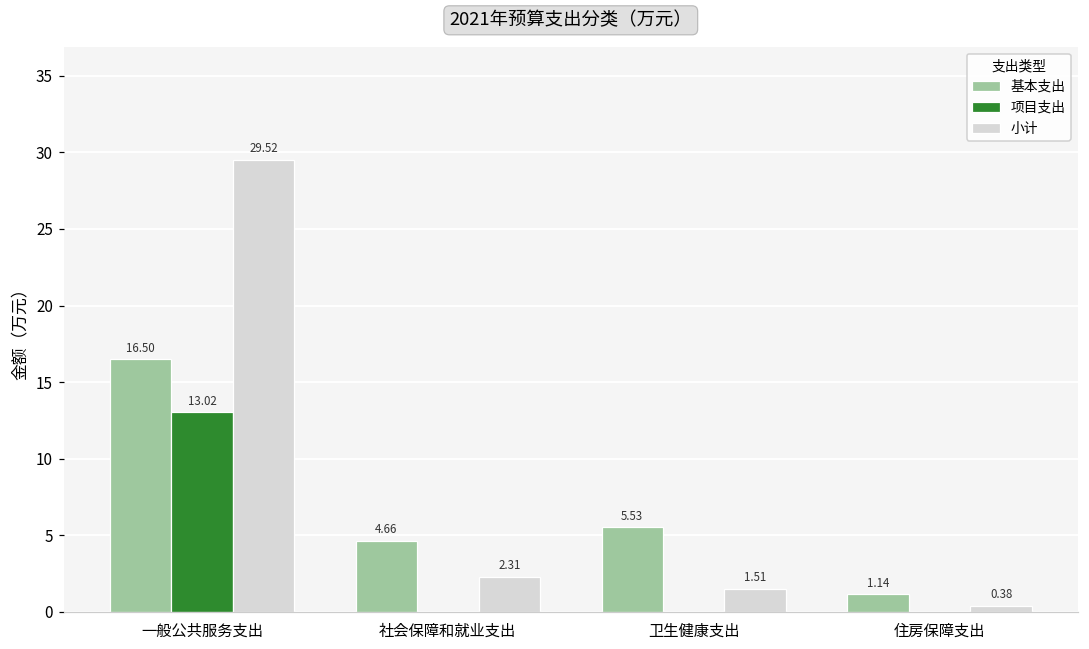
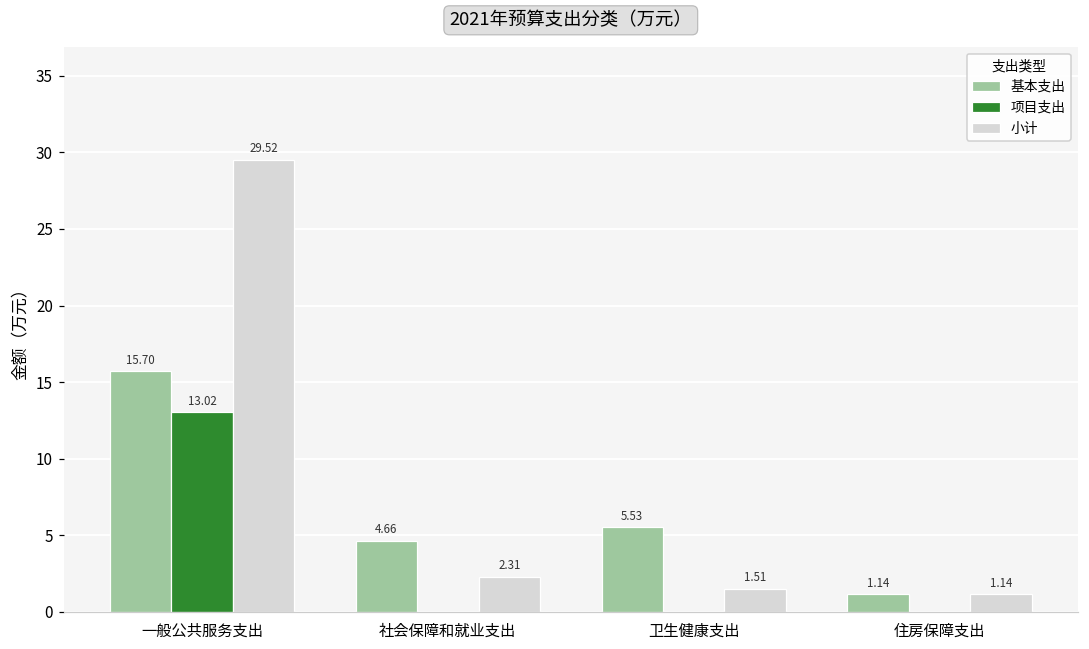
  {
    "基本支出": {
-     "一般公共服务支出": 16.50,
+     "一般公共服务支出": 15.70,
      "社会保障和就业支出": 4.66,
      "卫生健康支出": 5.53,
      "住房保障支出": 1.14
    },
    "项目支出": {
      "一般公共服务支出": 13.02
    },
    "小计": {
      "一般公共服务支出": 29.52,
      "社会保障和就业支出": 2.31,
      "卫生健康支出": 1.51,
-     "住房保障支出": 0.38
+     "住房保障支出": 1.14
    }
  }
